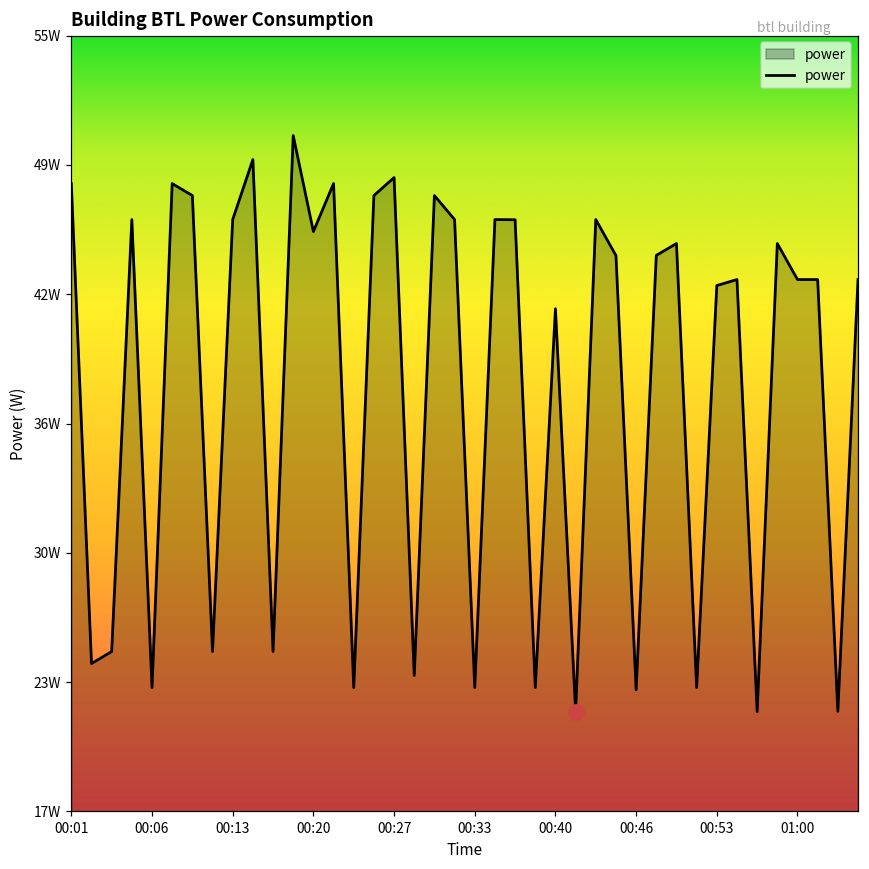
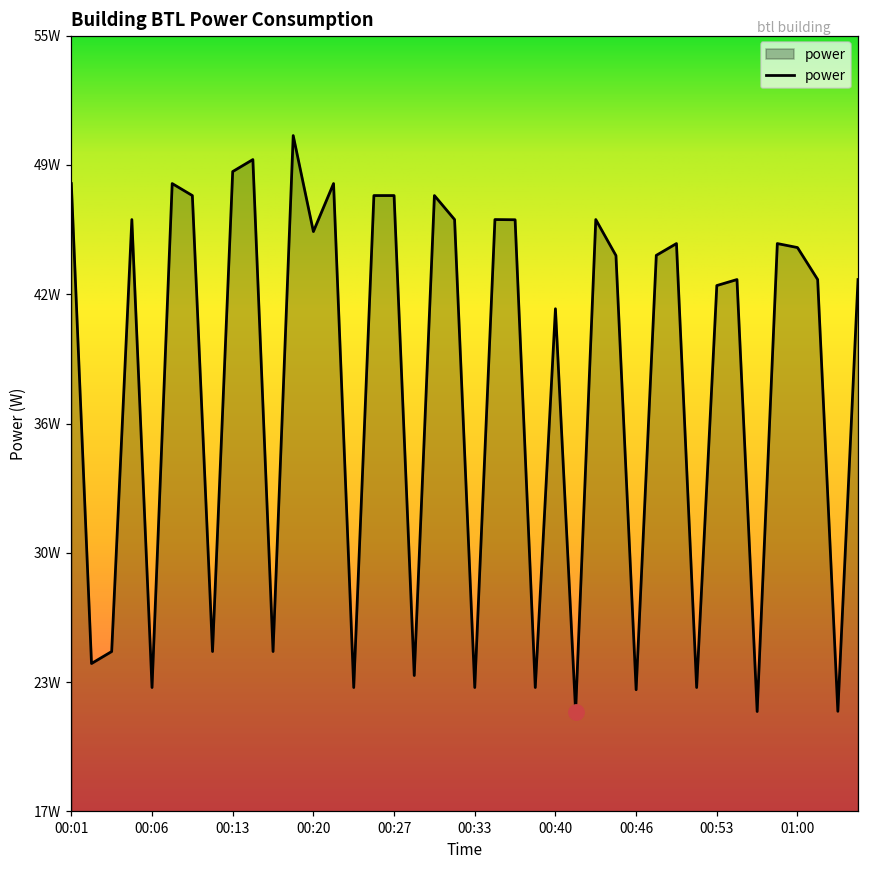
  {
    "power": {
      "00:01": "48.0W",
      "00:06": "22.8W",
-     "00:13": "46.2W",
+     "00:13": "48.6W",
      "00:20": "45.6W",
-     "00:27": "48.3W",
+     "00:27": "47.4W",
      "00:33": "22.8W",
      "00:40": "41.7W",
      "00:46": "22.7W",
      "00:53": "42.9W",
-     "01:00": "43.2W"
+     "01:00": "44.8W"
    }
  }
